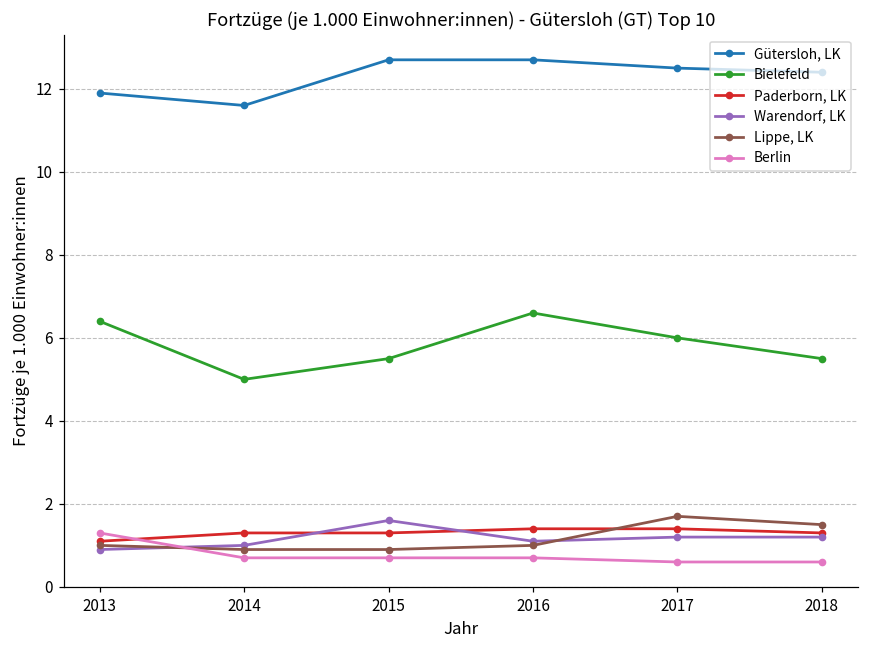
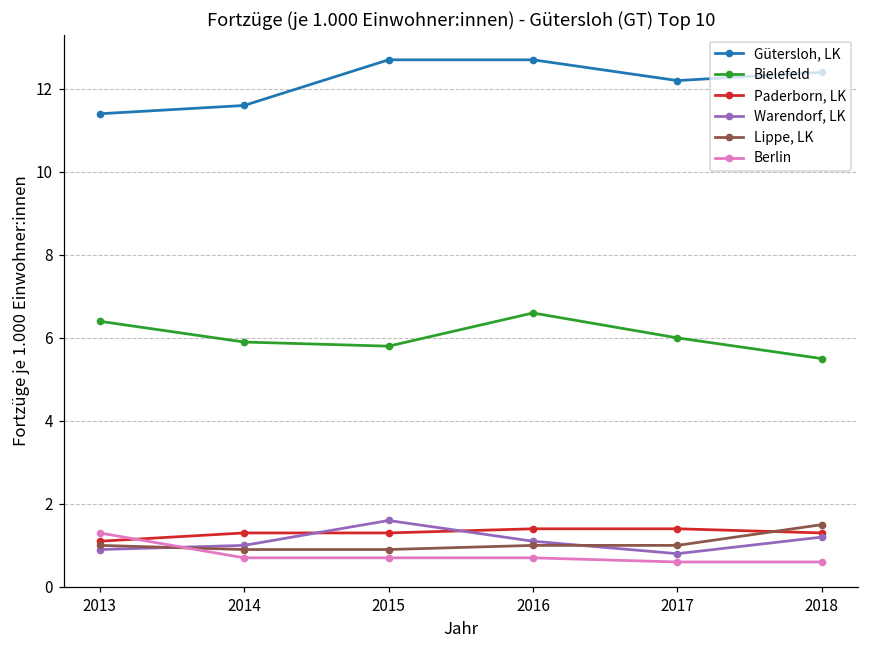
  {
    "Gütersloh, LK": {
-     "2013": 11.9,
+     "2013": 11.4,
      "2014": 11.6,
      "2015": 12.7,
      "2016": 12.7,
-     "2017": 12.5
+     "2017": 12.2
    },
    "Bielefeld": {
      "2013": 6.4,
-     "2014": 5.0,
-     "2015": 5.5,
+     "2014": 5.9,
+     "2015": 5.8,
      "2016": 6.6,
      "2017": 6.0,
      "2018": 5.5
    },
    "Paderborn, LK": {
      "2013": 1.1,
      "2014": 1.3,
      "2015": 1.3,
      "2016": 1.4,
      "2017": 1.4,
      "2018": 1.3
    },
    "Warendorf, LK": {
      "2013": 0.9,
      "2014": 1.0,
      "2015": 1.6,
      "2016": 1.1,
-     "2017": 1.2,
+     "2017": 0.8,
      "2018": 1.2
    },
    "Lippe, LK": {
      "2013": 1.0,
      "2014": 0.9,
      "2015": 0.9,
      "2016": 1.0,
-     "2017": 1.7,
+     "2017": 1.0,
      "2018": 1.5
    },
    "Berlin": {
      "2013": 1.3,
      "2014": 0.7,
      "2015": 0.7,
      "2016": 0.7,
      "2017": 0.6,
      "2018": 0.6
    }
  }
